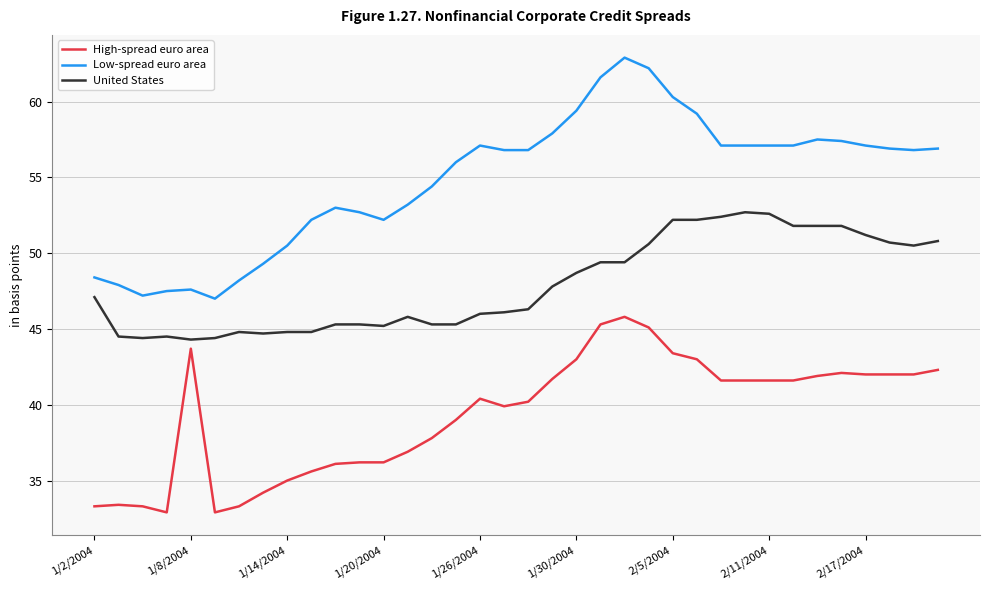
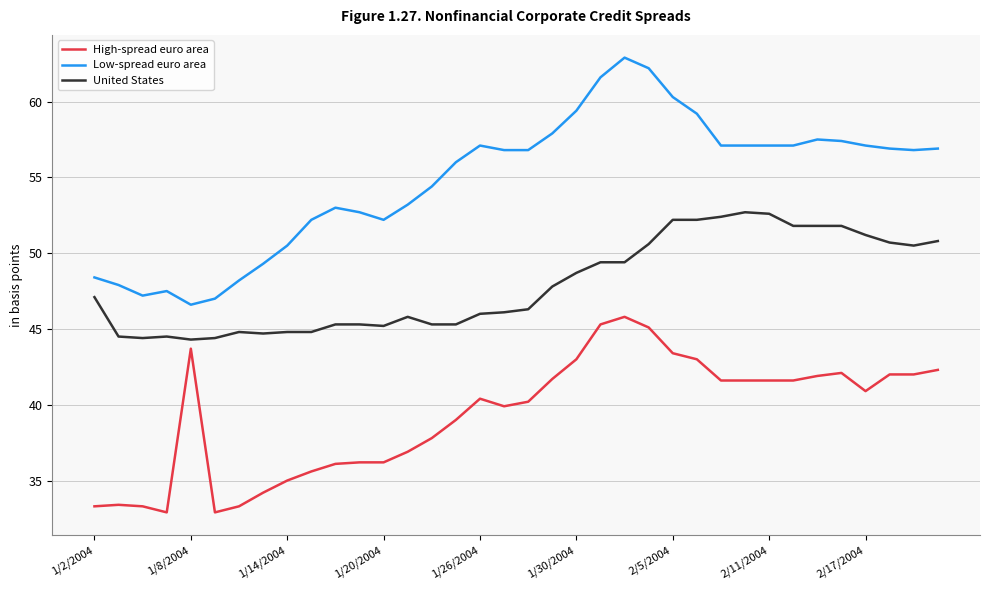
  {
    "High-spread euro area": {
      "1/2/2004": 33.3,
      "1/8/2004": 43.7,
      "1/14/2004": 35.0,
      "1/20/2004": 36.2,
      "1/26/2004": 40.4,
      "1/30/2004": 43.0,
      "2/5/2004": 43.4,
      "2/11/2004": 41.6,
-     "2/17/2004": 42.0
+     "2/17/2004": 40.9
    },
    "Low-spread euro area": {
      "1/2/2004": 48.4,
-     "1/8/2004": 47.6,
+     "1/8/2004": 46.6,
      "1/14/2004": 50.5,
      "1/20/2004": 52.2,
      "1/26/2004": 57.1,
      "1/30/2004": 59.4,
      "2/5/2004": 60.3,
      "2/11/2004": 57.1,
      "2/17/2004": 57.1
    },
    "United States": {
      "1/2/2004": 47.1,
      "1/8/2004": 44.3,
      "1/14/2004": 44.8,
      "1/20/2004": 45.2,
      "1/26/2004": 46.0,
      "1/30/2004": 48.7,
      "2/5/2004": 52.2,
      "2/11/2004": 52.6,
      "2/17/2004": 51.2
    }
  }
